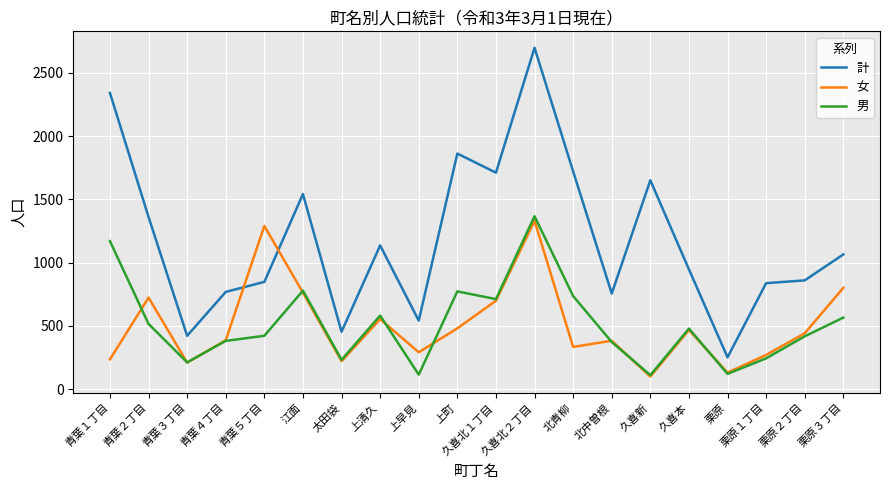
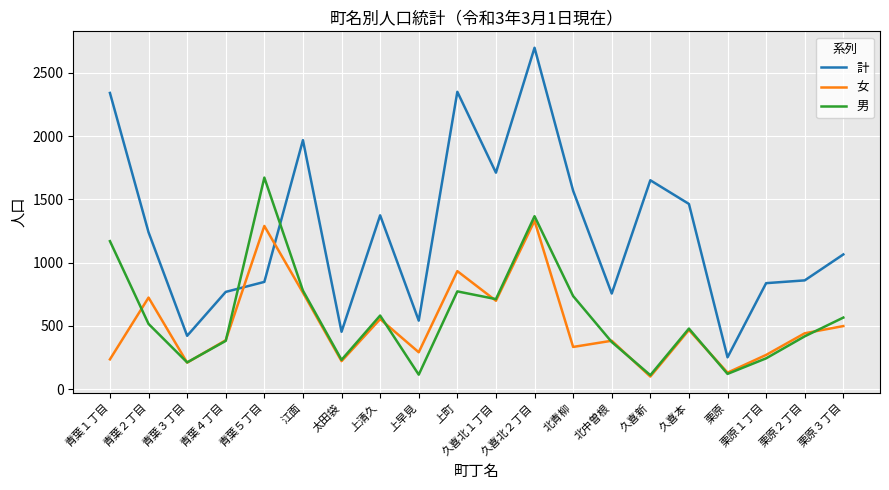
  {
    "計": {
      "青葉１丁目": 2340,
-     "青葉２丁目": 1360,
+     "青葉２丁目": 1240,
      "青葉３丁目": 420,
      "青葉４丁目": 770,
      "青葉５丁目": 850,
-     "江面": 1540,
+     "江面": 1970,
      "太田袋": 450,
-     "上清久": 1140,
+     "上清久": 1370,
      "上早見": 540,
-     "上町": 1860,
+     "上町": 2350,
      "久喜北１丁目": 1710,
      "久喜北２丁目": 2700,
-     "北青柳": 1720,
+     "北青柳": 1570,
      "北中曽根": 760,
      "久喜新": 1650,
-     "久喜本": 950,
+     "久喜本": 1460,
      "栗原": 250,
      "栗原１丁目": 840,
      "栗原２丁目": 860,
      "栗原３丁目": 1070
    },
    "女": {
      "青葉１丁目": 240,
      "青葉２丁目": 720,
      "青葉５丁目": 1290,
      "上清久": 550,
      "上早見": 290,
-     "上町": 480,
+     "上町": 930,
      "久喜北２丁目": 1330,
      "北青柳": 330,
      "栗原１丁目": 270,
      "栗原２丁目": 440,
-     "栗原３丁目": 800
+     "栗原３丁目": 500
    },
    "男": {
      "青葉１丁目": 1170,
      "青葉２丁目": 520,
-     "青葉５丁目": 420,
+     "青葉５丁目": 1670,
      "上清久": 580,
      "上早見": 120,
      "上町": 770,
      "久喜北２丁目": 1370,
      "北青柳": 740,
      "栗原１丁目": 240,
      "栗原２丁目": 420,
      "栗原３丁目": 570
    }
  }
